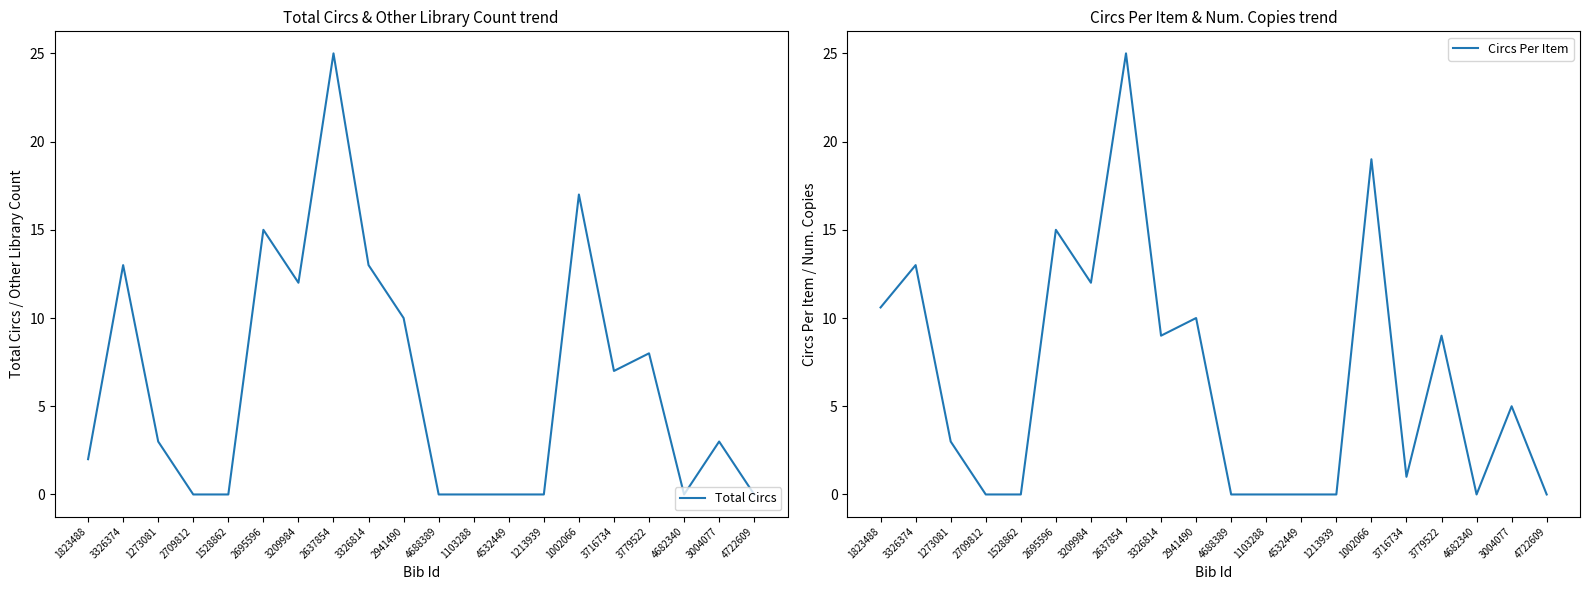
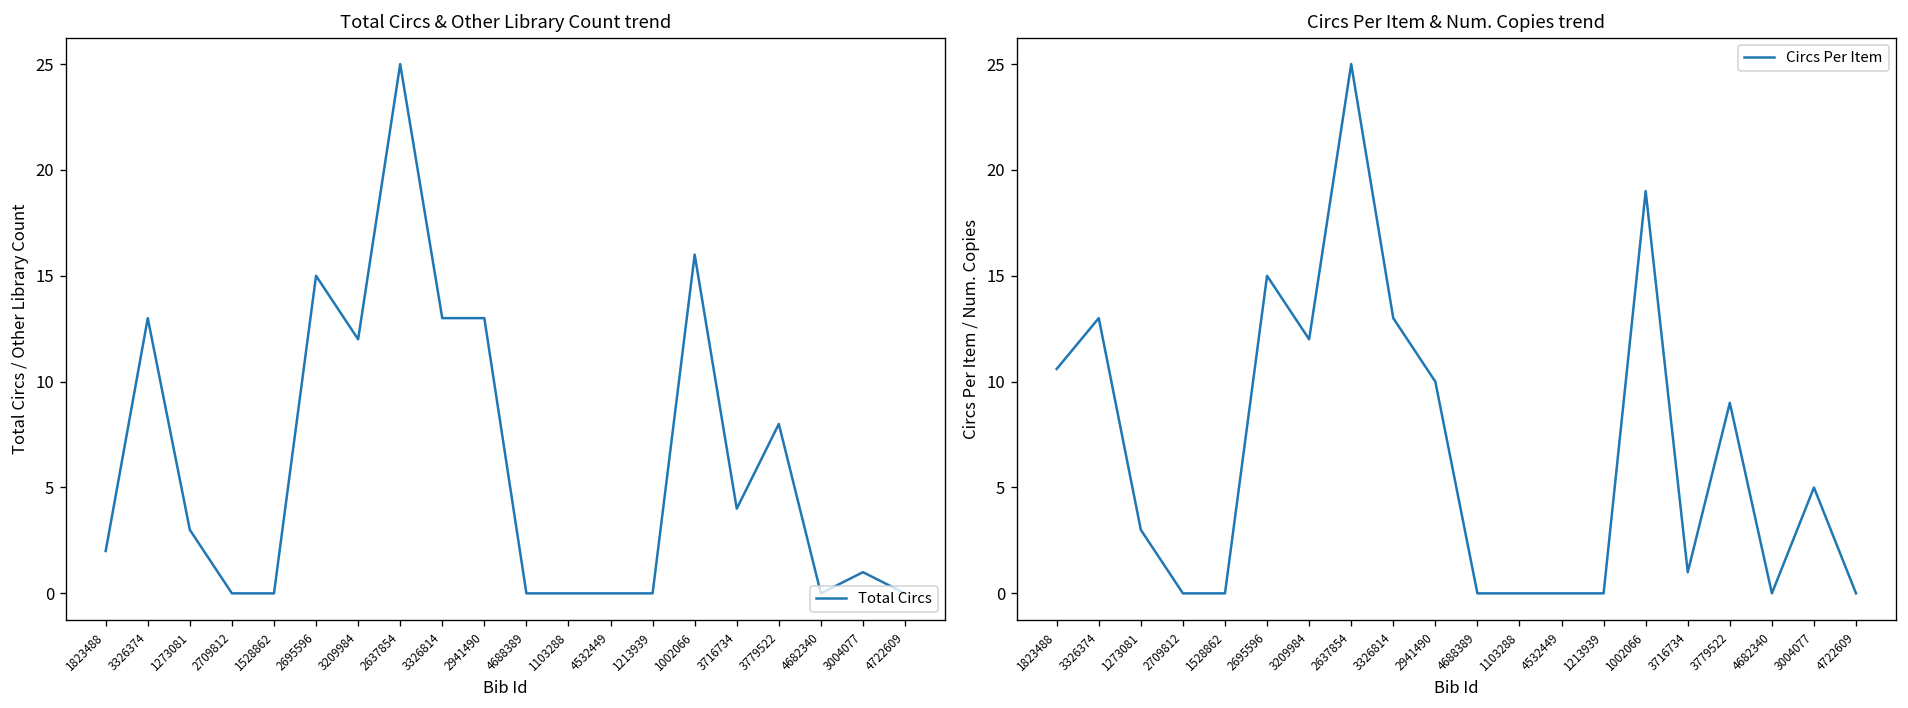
  {
    "Total Circs & Other Library Count trend": {
      "1823488": 2,
      "3326374": 13,
      "1273081": 3,
      "2709812": 0,
      "1528862": 0,
      "2695596": 15,
      "3209984": 12,
      "2637854": 25,
      "3326814": 13,
-     "2941490": 10,
+     "2941490": 13,
      "4688389": 0,
      "1103288": 0,
      "4532449": 0,
      "1213939": 0,
-     "1002066": 17,
-     "3716734": 7,
+     "1002066": 16,
+     "3716734": 4,
      "3779522": 8,
-     "3004077": 3
+     "3004077": 1
    },
    "Circs Per Item & Num. Copies trend": {
      "1823488": 10.6,
      "3326374": 13,
      "1273081": 3,
      "2709812": 0,
      "1528862": 0,
      "2695596": 15,
      "3209984": 12,
      "2637854": 25,
-     "3326814": 9,
+     "3326814": 13,
      "2941490": 10,
      "4688389": 0,
      "1103288": 0,
      "4532449": 0,
      "1213939": 0,
      "1002066": 19,
      "3716734": 1,
      "3779522": 9,
      "4682340": 0,
      "3004077": 5,
      "4722609": 0
    }
  }
